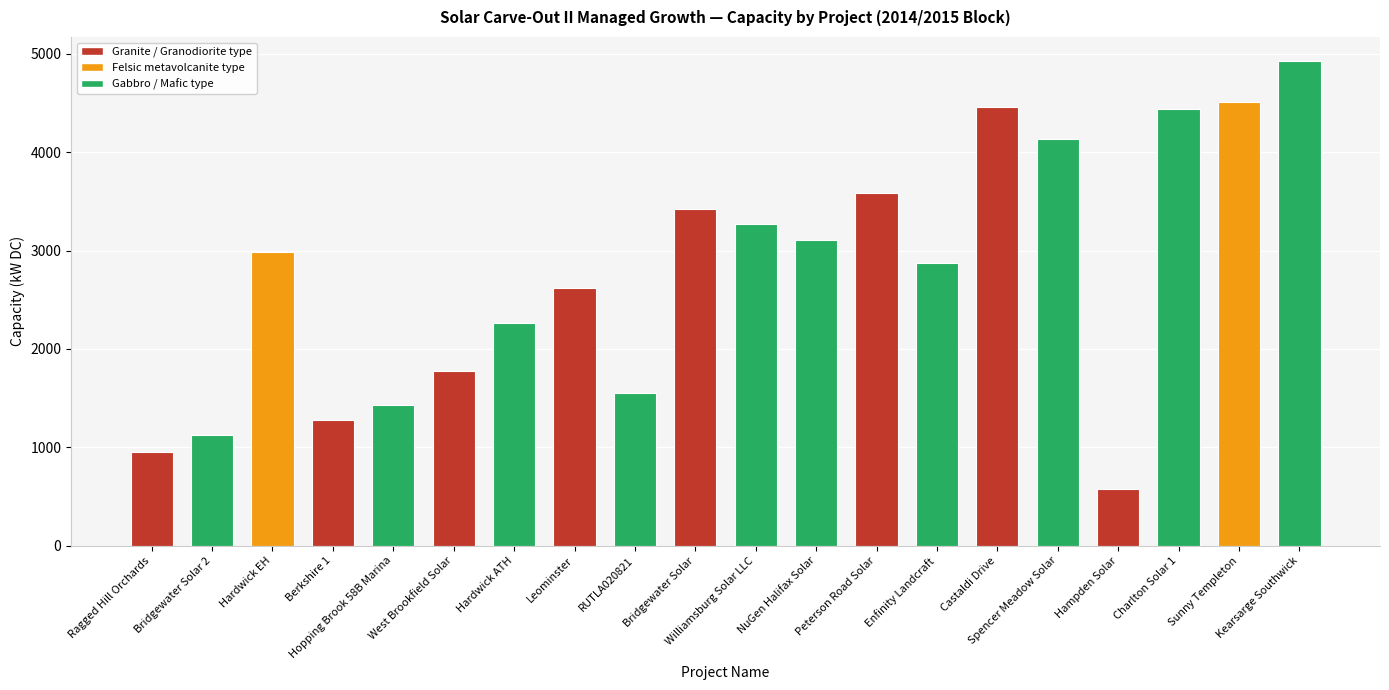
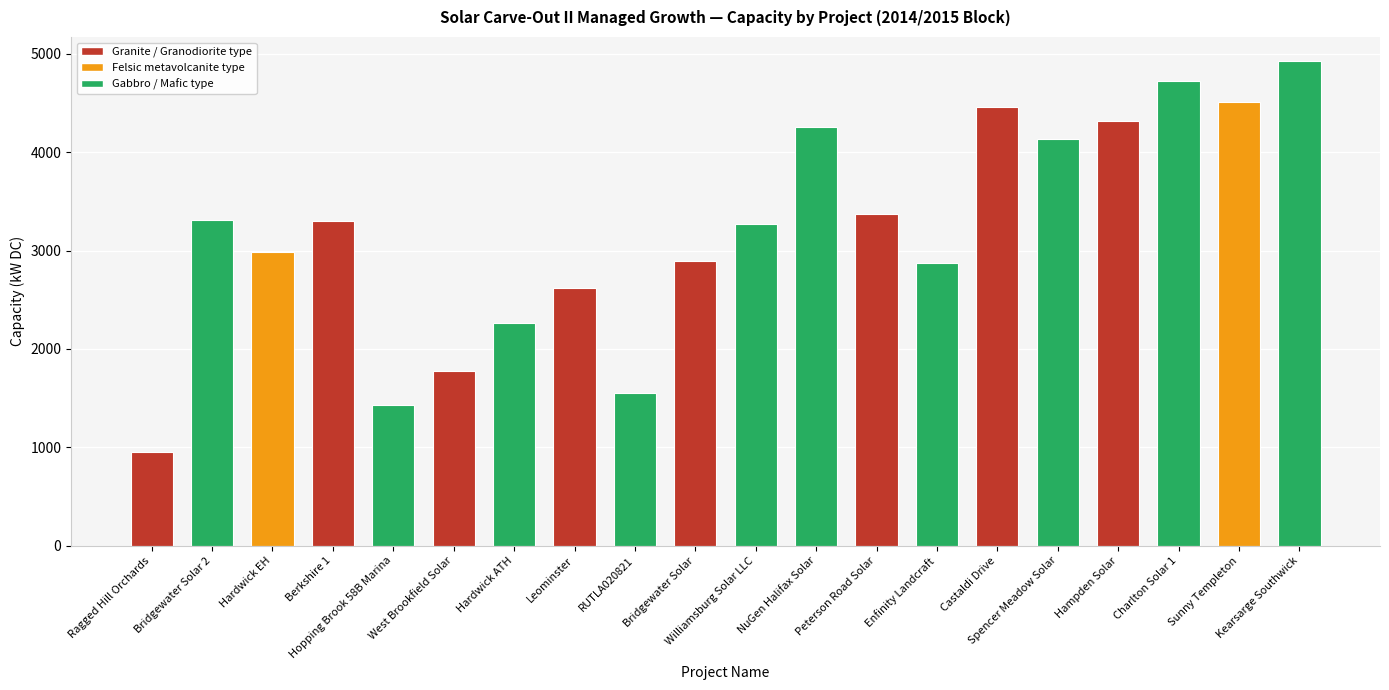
  {
    "Ragged Hill Orchards": 900,
-   "Bridgewater Solar 2": 1100,
+   "Bridgewater Solar 2": 3300,
    "Hardwick EH": 3000,
-   "Berkshire 1": 1300,
+   "Berkshire 1": 3300,
    "Hopping Brook 58B Marina": 1400,
    "West Brookfield Solar": 1800,
    "Hardwick ATH": 2300,
    "Leominster": 2600,
    "RUTLA020821": 1600,
-   "Bridgewater Solar": 3400,
+   "Bridgewater Solar": 2900,
    "Williamsburg Solar LLC": 3300,
-   "NuGen Halifax Solar": 3100,
-   "Peterson Road Solar": 3600,
+   "NuGen Halifax Solar": 4300,
+   "Peterson Road Solar": 3400,
    "Enfinity Landcraft": 2900,
    "Castaldi Drive": 4500,
    "Spencer Meadow Solar": 4100,
-   "Hampden Solar": 600,
-   "Charlton Solar 1": 4400,
+   "Hampden Solar": 4300,
+   "Charlton Solar 1": 4700,
    "Sunny Templeton": 4500,
    "Kearsarge Southwick": 4900
  }
